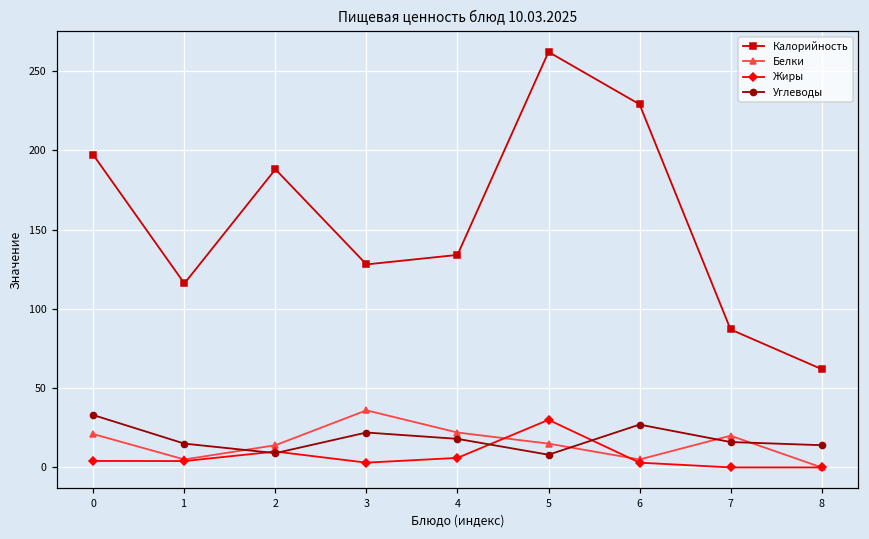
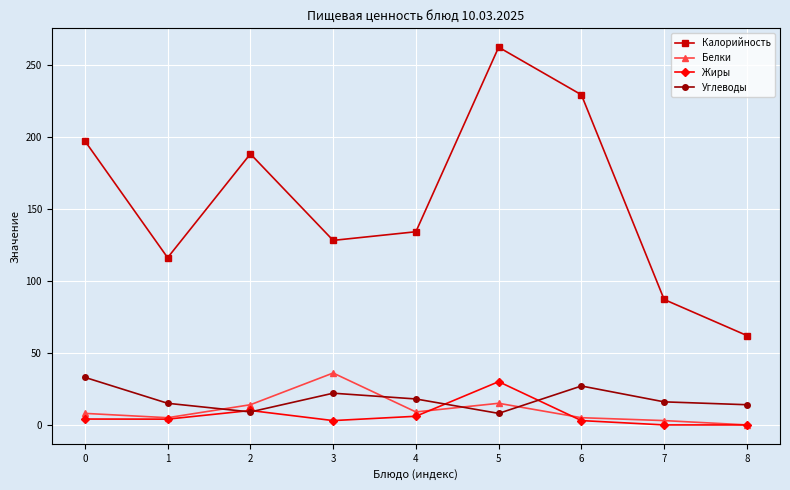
  {
    "Белки": {
-     "0": 21,
+     "0": 8,
      "2": 14,
      "3": 36,
-     "4": 22,
+     "4": 9,
      "5": 15,
      "6": 5,
-     "7": 20
+     "7": 3
    }
  }
